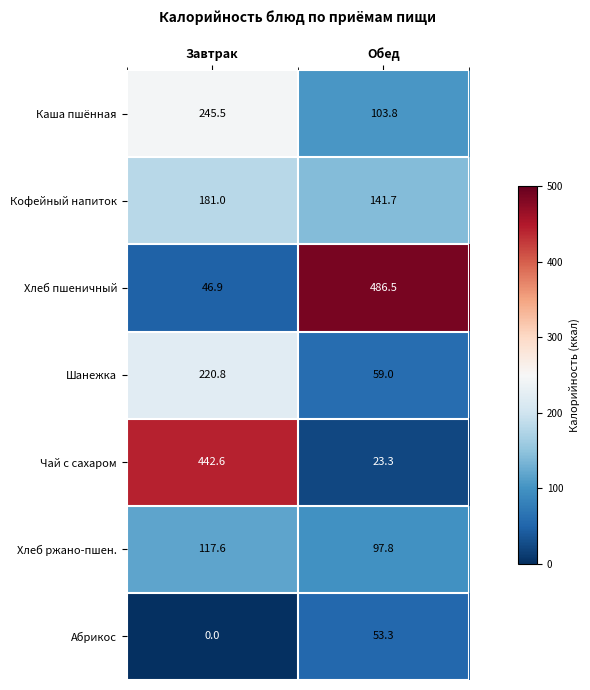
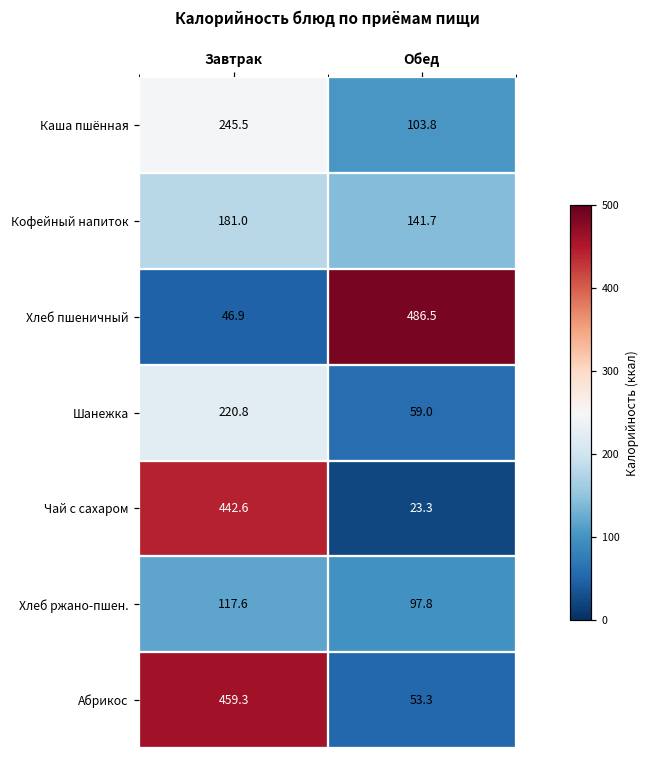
  {
    "Каша пшённая": {
      "Завтрак": 245.5,
      "Обед": 103.8
    },
    "Кофейный напиток": {
      "Завтрак": 181.0,
      "Обед": 141.7
    },
    "Хлеб пшеничный": {
      "Завтрак": 46.9,
      "Обед": 486.5
    },
    "Шанежка": {
      "Завтрак": 220.8,
      "Обед": 59.0
    },
    "Чай с сахаром": {
      "Завтрак": 442.6,
      "Обед": 23.3
    },
    "Хлеб ржано-пшен.": {
      "Завтрак": 117.6,
      "Обед": 97.8
    },
    "Абрикос": {
-     "Завтрак": 0.0,
+     "Завтрак": 459.3,
      "Обед": 53.3
    }
  }
